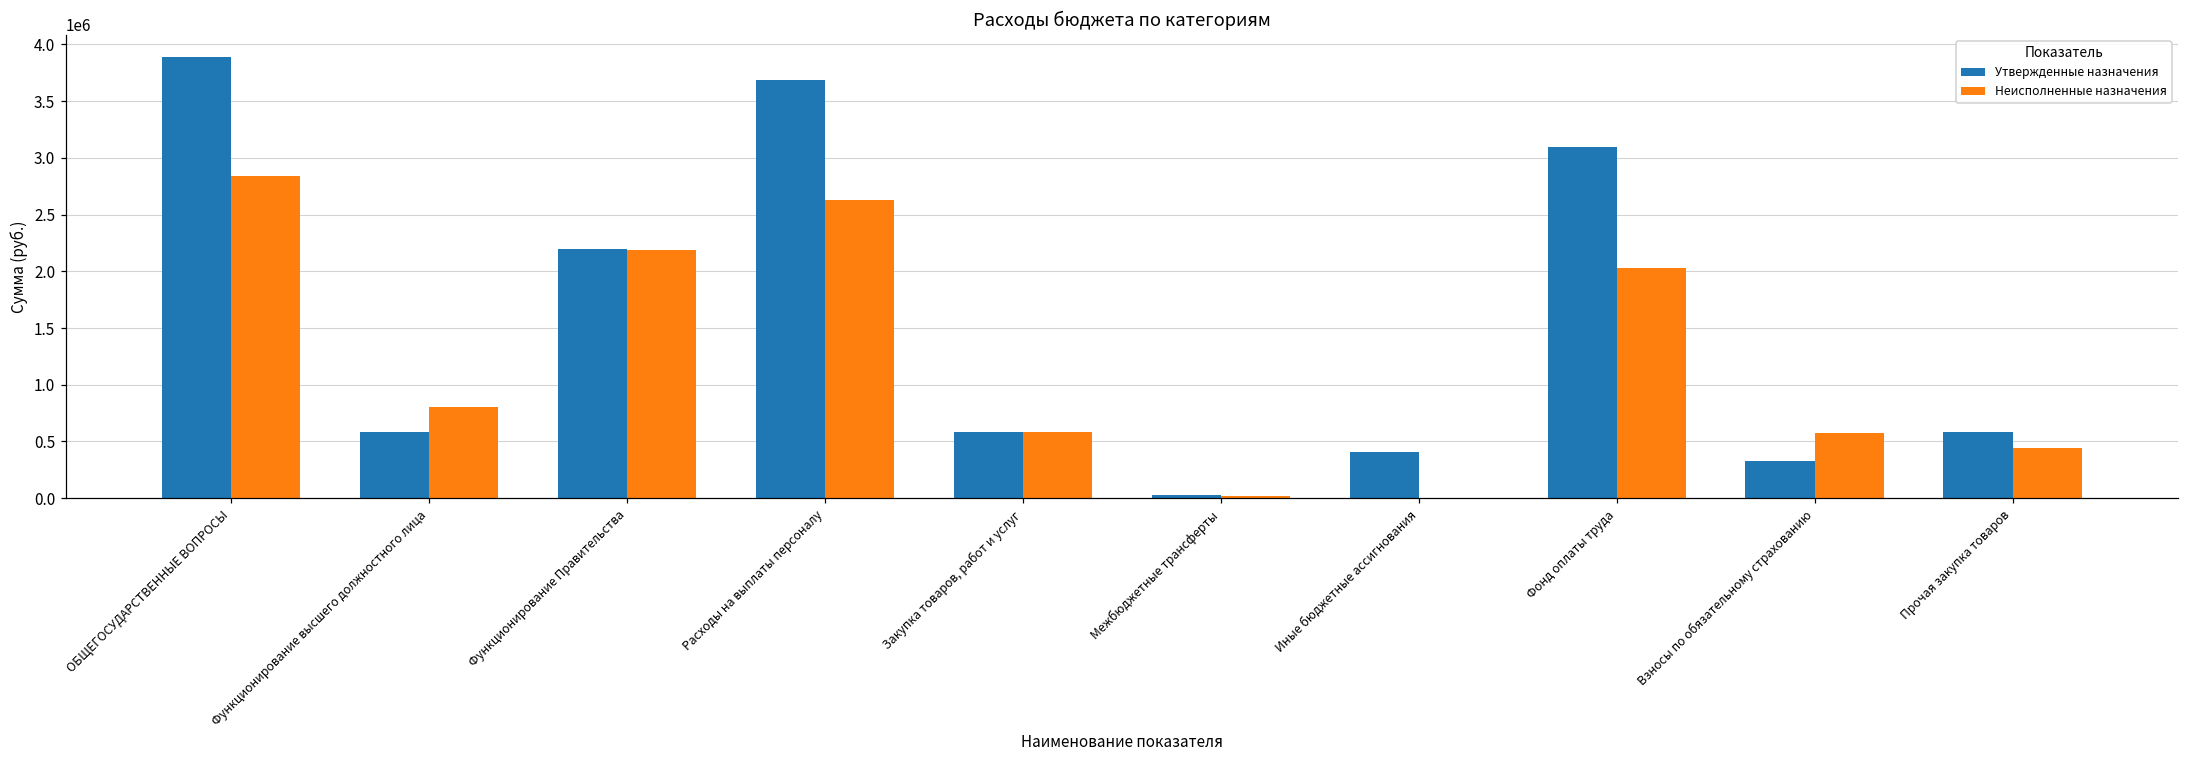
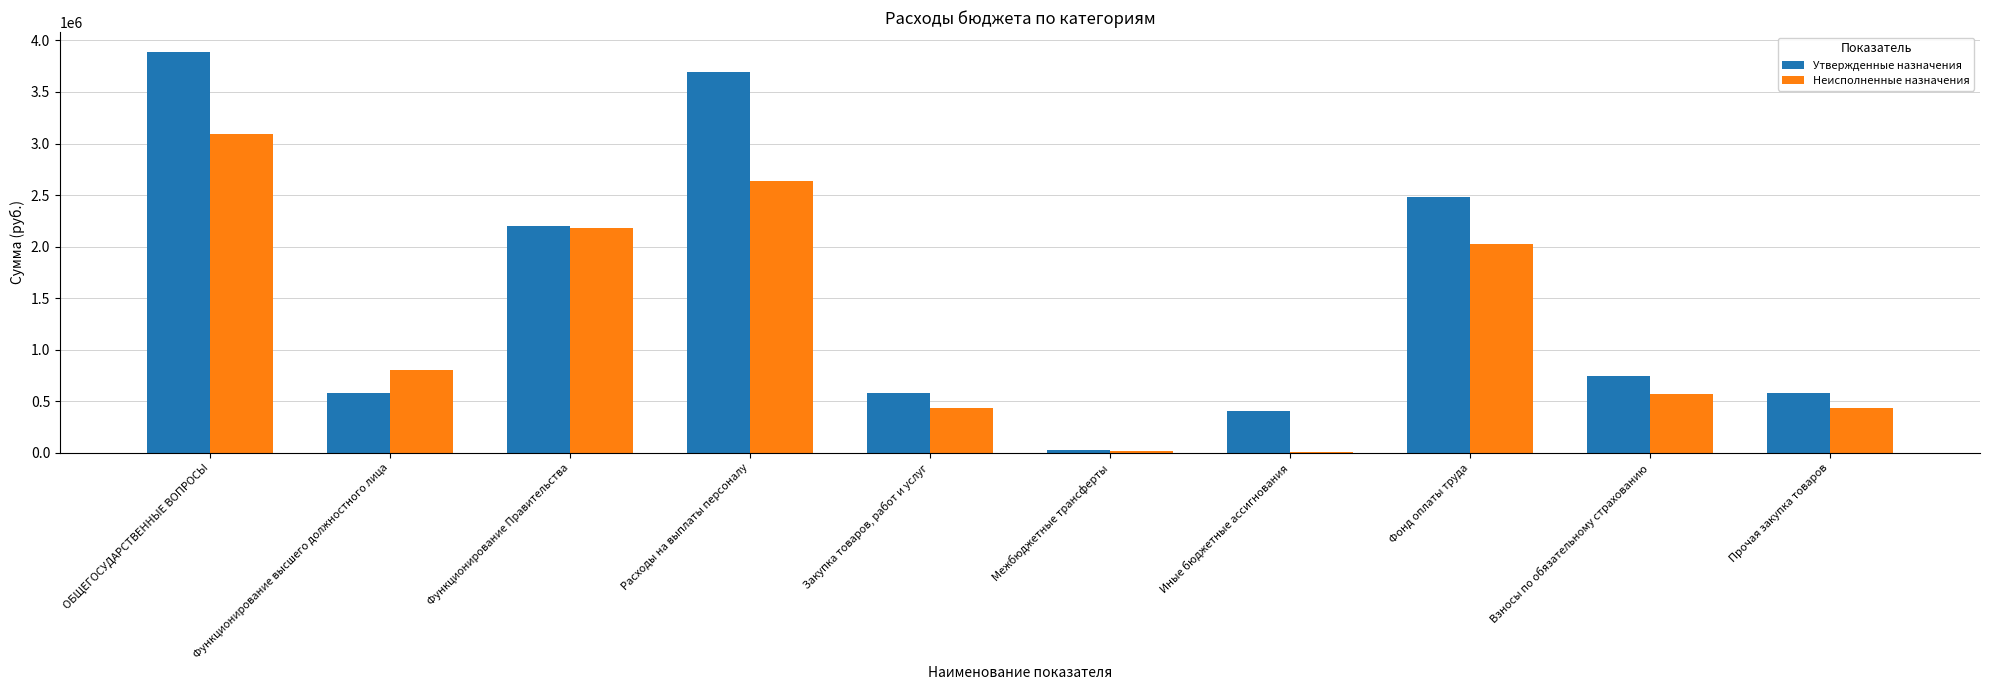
  {
    "Утвержденные назначения": {
      "ОБЩЕГОСУДАРСТВЕННЫЕ ВОПРОСЫ": 3890000,
      "Функционирование высшего должностного лица": 580000,
      "Функционирование Правительства": 2200000,
      "Расходы на выплаты персоналу": 3690000,
      "Закупка товаров, работ и услуг": 580000,
      "Иные бюджетные ассигнования": 400000,
-     "Фонд оплаты труда": 3100000,
-     "Взносы по обязательному страхованию": 330000,
+     "Фонд оплаты труда": 2480000,
+     "Взносы по обязательному страхованию": 750000,
      "Прочая закупка товаров": 580000
    },
    "Неисполненные назначения": {
-     "ОБЩЕГОСУДАРСТВЕННЫЕ ВОПРОСЫ": 2840000,
+     "ОБЩЕГОСУДАРСТВЕННЫЕ ВОПРОСЫ": 3090000,
      "Функционирование высшего должностного лица": 810000,
      "Функционирование Правительства": 2180000,
      "Расходы на выплаты персоналу": 2630000,
-     "Закупка товаров, работ и услуг": 580000,
+     "Закупка товаров, работ и услуг": 440000,
      "Фонд оплаты труда": 2030000,
      "Взносы по обязательному страхованию": 570000,
      "Прочая закупка товаров": 440000
    }
  }
